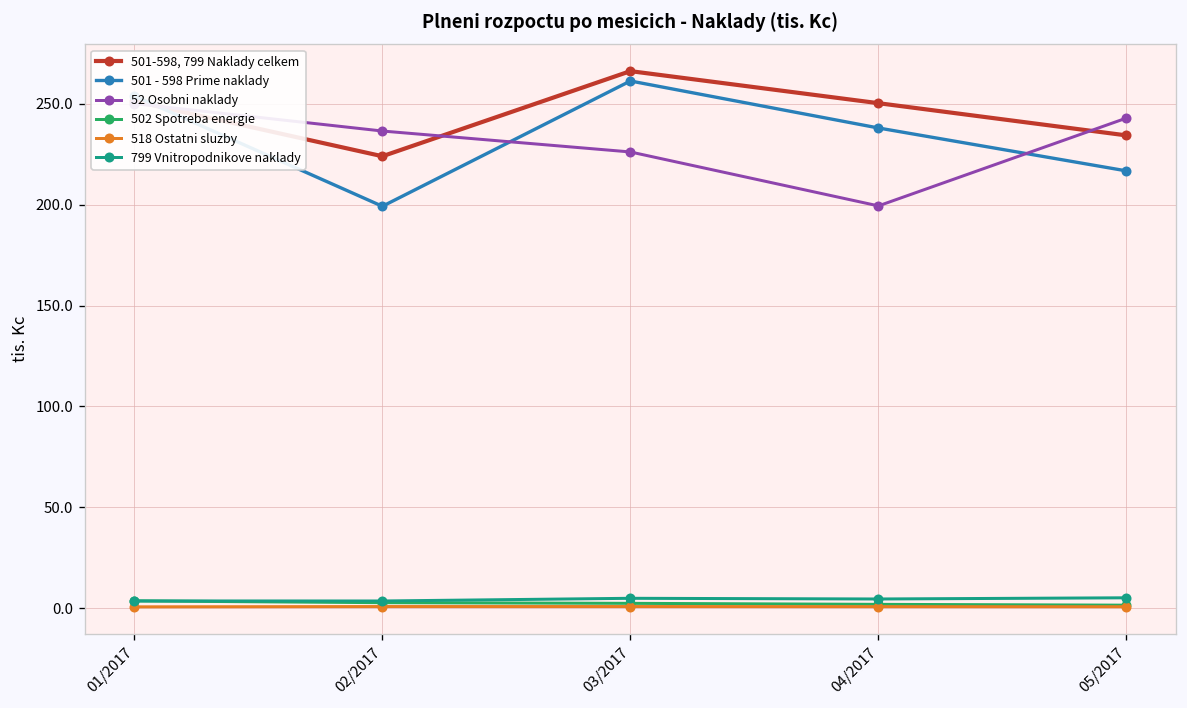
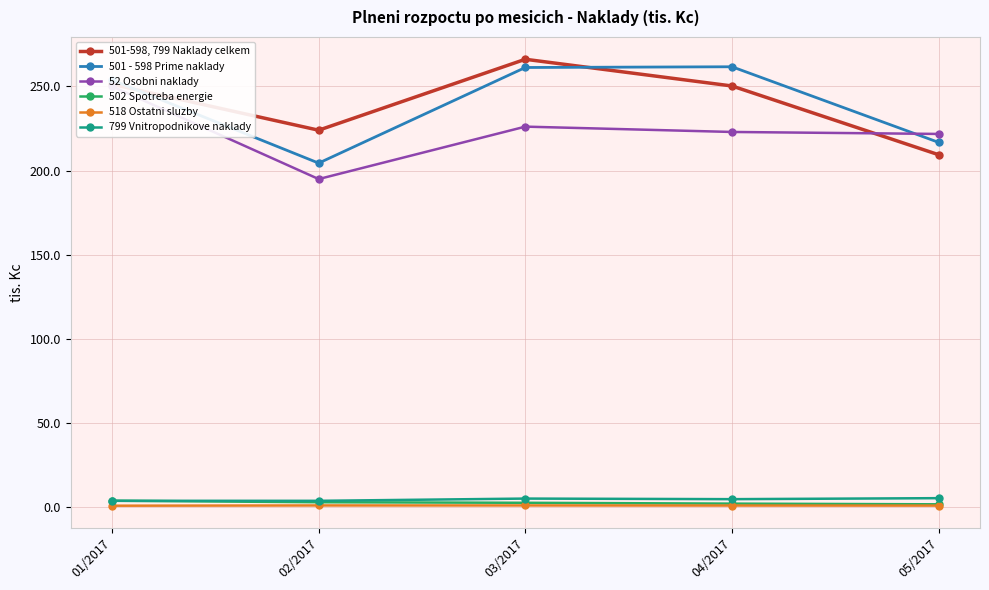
  {
    "501-598, 799 Naklady celkem": {
      "02/2017": 224,
      "03/2017": 266,
      "04/2017": 250,
-     "05/2017": 234
+     "05/2017": 209
    },
    "501 - 598 Prime naklady": {
-     "02/2017": 199,
+     "02/2017": 204,
      "03/2017": 261,
-     "04/2017": 238,
+     "04/2017": 262,
      "05/2017": 217
    },
    "52 Osobni naklady": {
-     "02/2017": 236,
+     "02/2017": 195,
      "03/2017": 226,
-     "04/2017": 199,
-     "05/2017": 243
+     "04/2017": 223,
+     "05/2017": 222
    },
    "518 Ostatni sluzby": {
      "01/2017": 1,
      "02/2017": 1,
      "03/2017": 1
    }
  }
